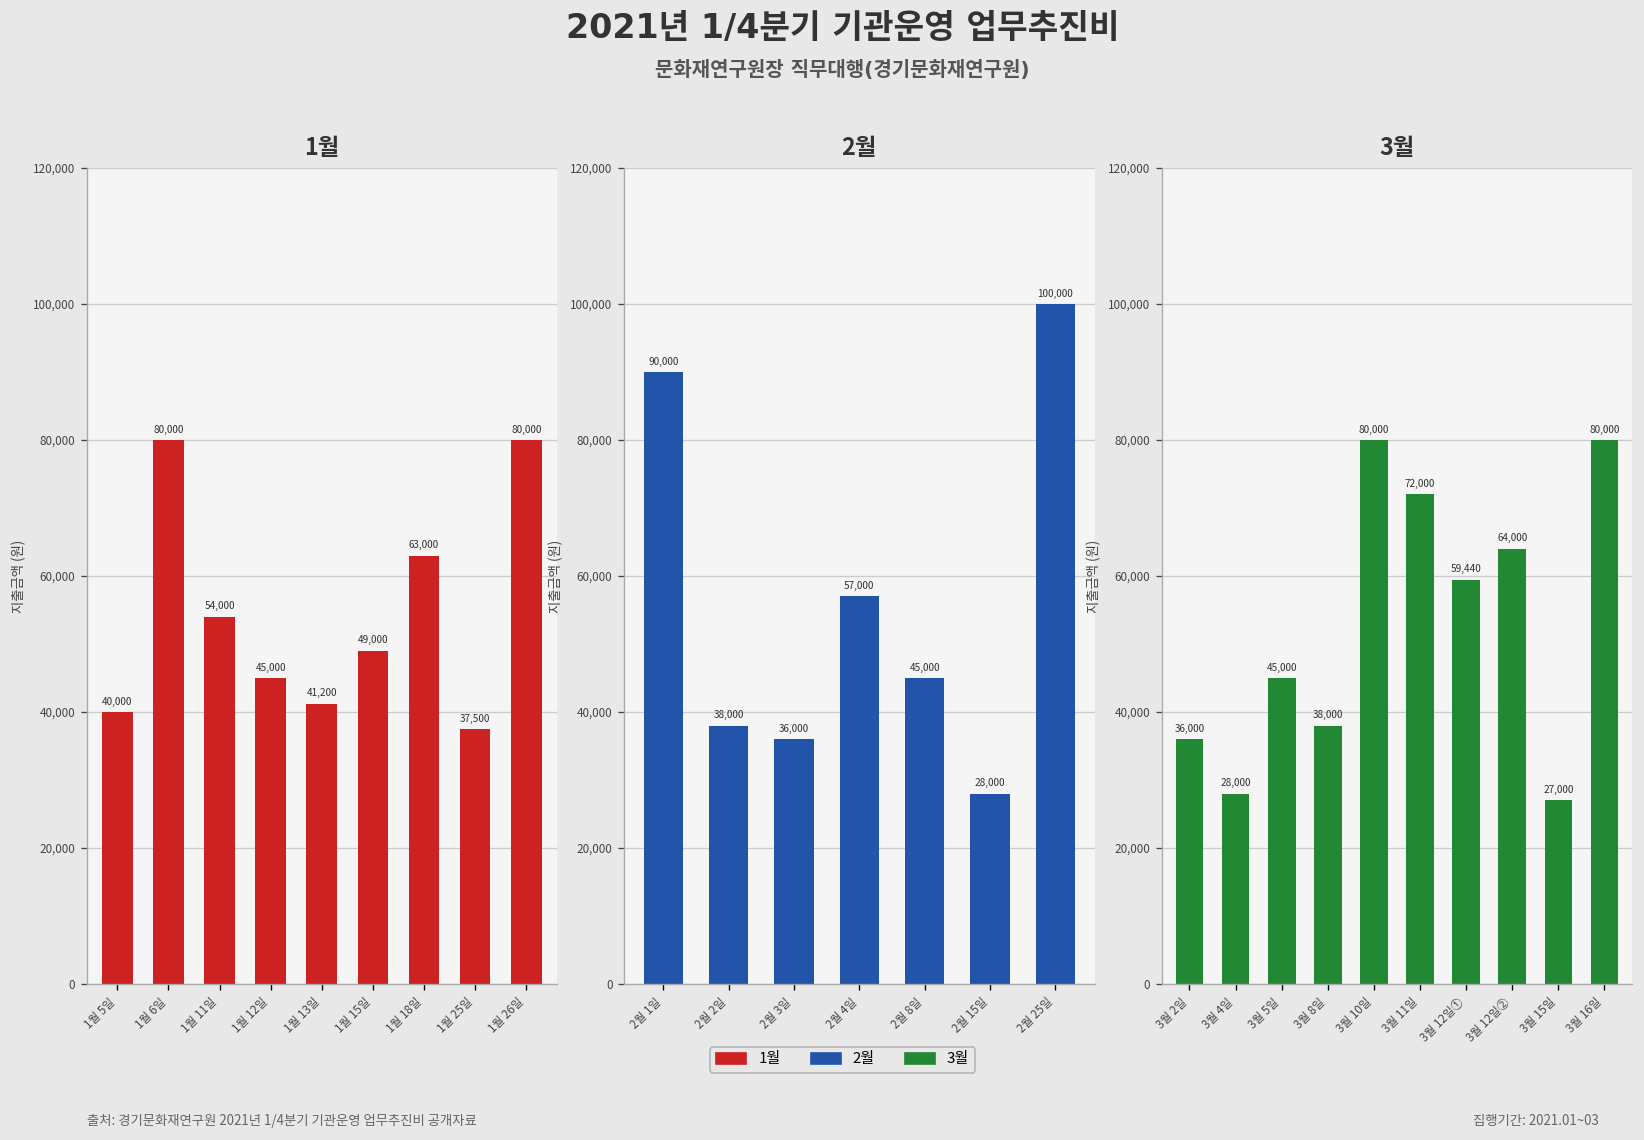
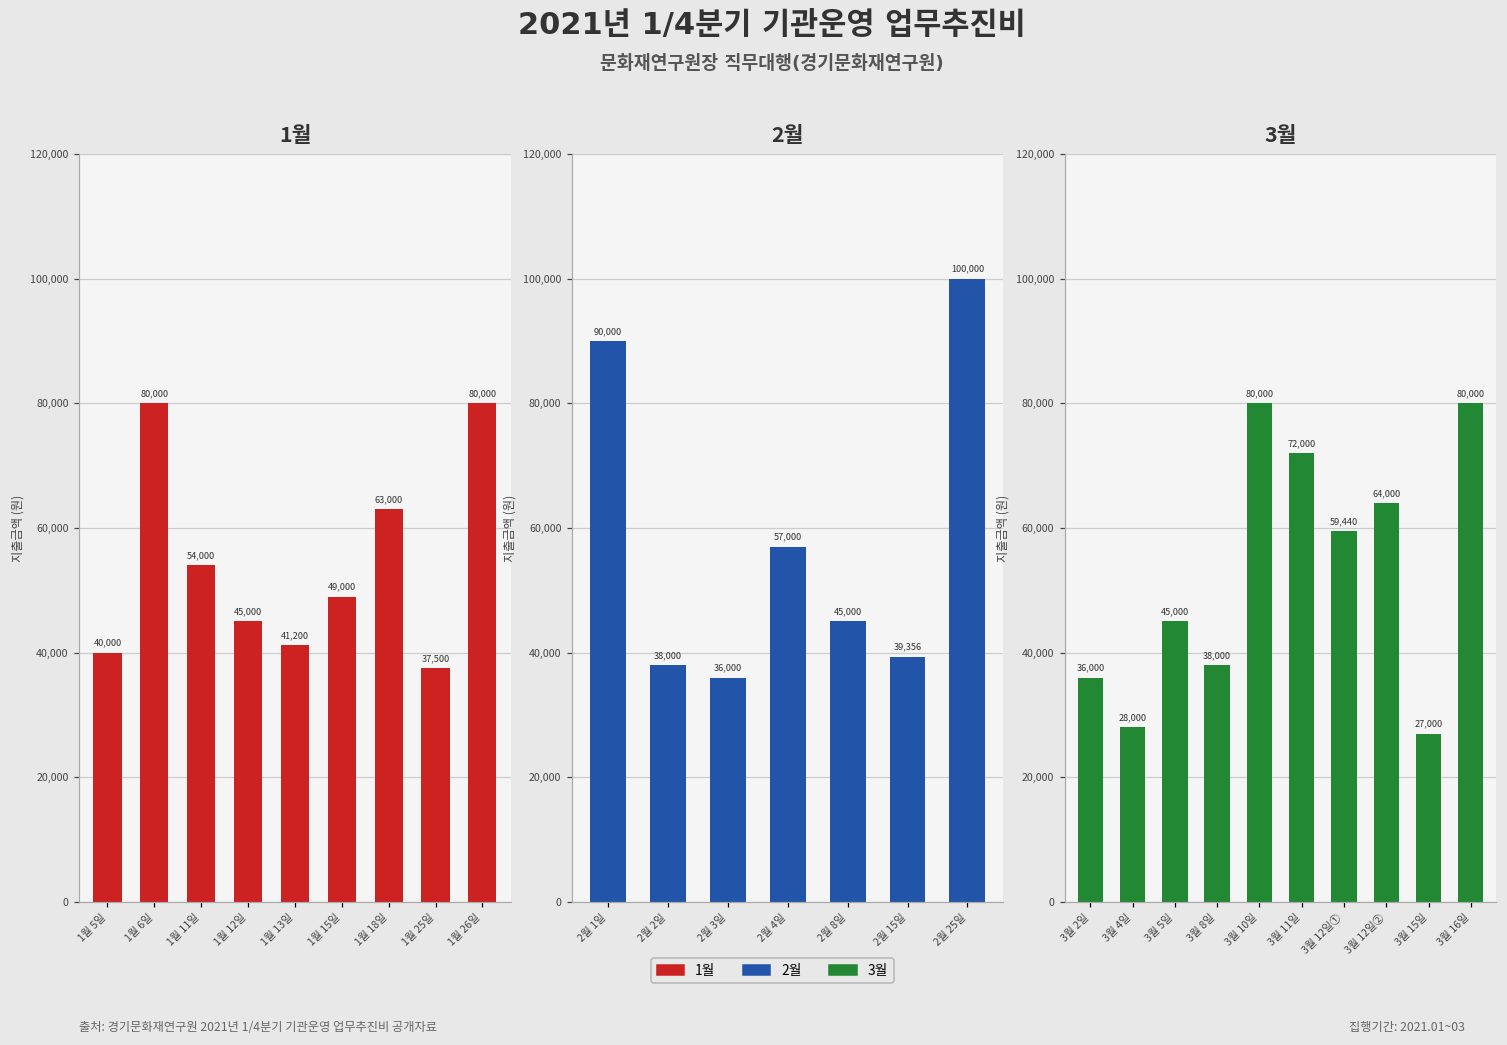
  {
    "1월": {
      "1월 5일": "40,000",
      "1월 6일": "80,000",
      "1월 11일": "54,000",
      "1월 12일": "45,000",
      "1월 13일": "41,200",
      "1월 15일": "49,000",
      "1월 18일": "63,000",
      "1월 25일": "37,500",
      "1월 26일": "80,000"
    },
    "2월": {
      "2월 1일": "90,000",
      "2월 2일": "38,000",
      "2월 3일": "36,000",
      "2월 4일": "57,000",
      "2월 8일": "45,000",
-     "2월 15일": "28,000",
+     "2월 15일": "39,356",
      "2월 25일": "100,000"
    },
    "3월": {
      "3월 2일": "36,000",
      "3월 4일": "28,000",
      "3월 5일": "45,000",
      "3월 8일": "38,000",
      "3월 10일": "80,000",
      "3월 11일": "72,000",
      "3월 12일①": "59,440",
      "3월 12일②": "64,000",
      "3월 15일": "27,000",
      "3월 16일": "80,000"
    }
  }
